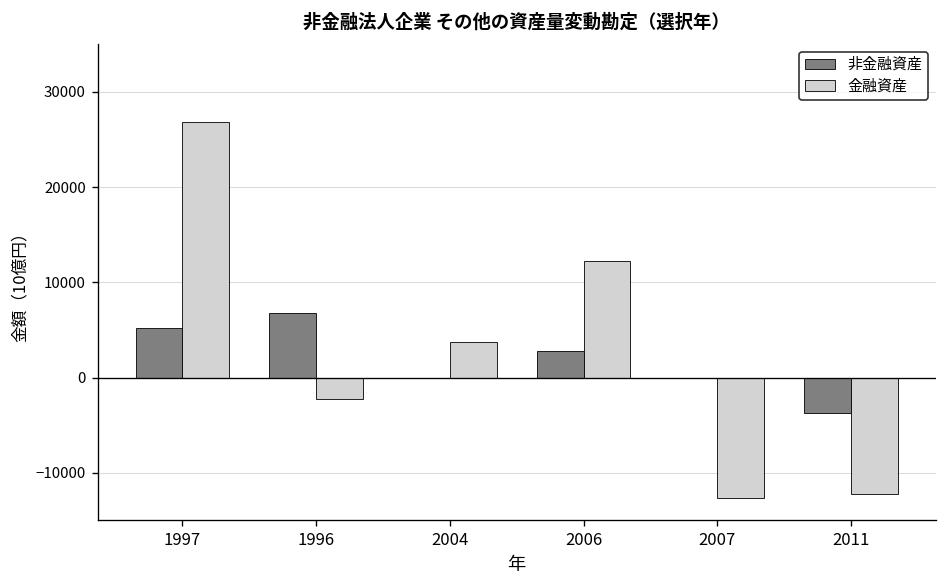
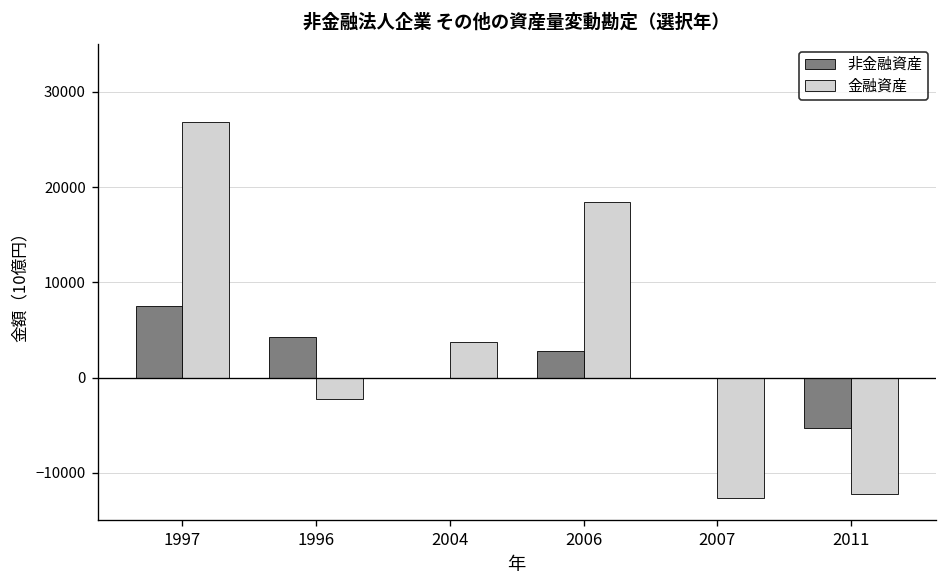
  {
    "非金融資産": {
-     "1997": 5000,
-     "1996": 7000,
+     "1997": 7000,
+     "1996": 4000,
      "2004": 0,
      "2006": 3000,
      "2007": 0,
-     "2011": -4000
+     "2011": -5000
    },
    "金融資産": {
      "1997": 27000,
      "1996": -2000,
      "2004": 4000,
-     "2006": 12000,
+     "2006": 18000,
      "2007": -13000,
      "2011": -12000
    }
  }
